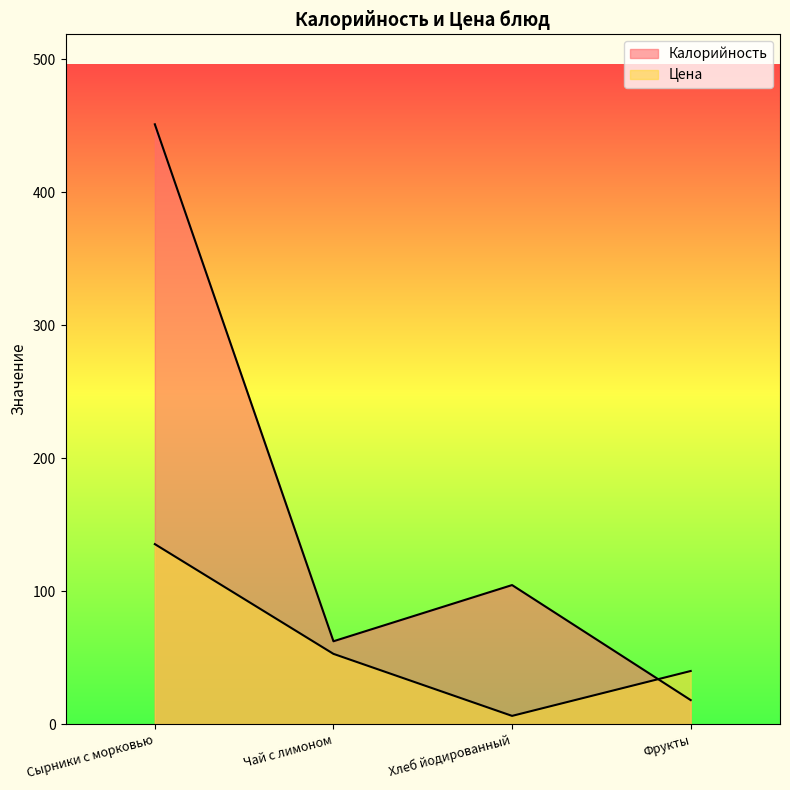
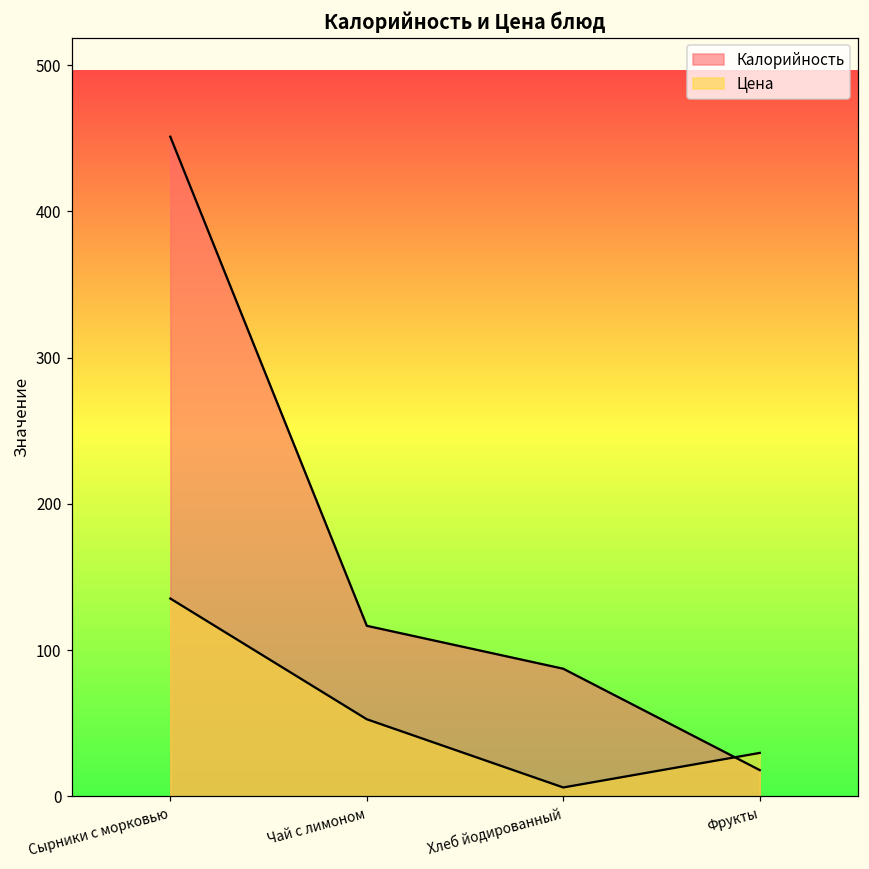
  {
    "Калорийность": {
      "Сырники с морковью": 451,
-     "Чай с лимоном": 62,
-     "Хлеб йодированный": 105,
+     "Чай с лимоном": 117,
+     "Хлеб йодированный": 87,
      "Фрукты": 18
    },
    "Цена": {
      "Сырники с морковью": 135,
      "Чай с лимоном": 53,
      "Хлеб йодированный": 6,
-     "Фрукты": 40
+     "Фрукты": 30
    }
  }
